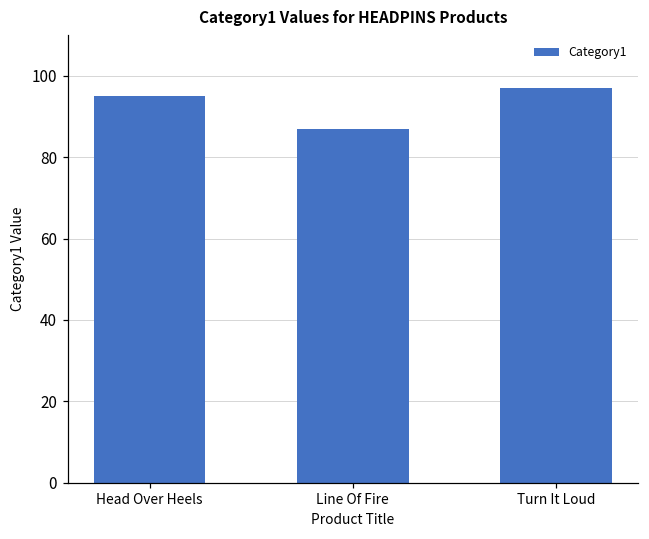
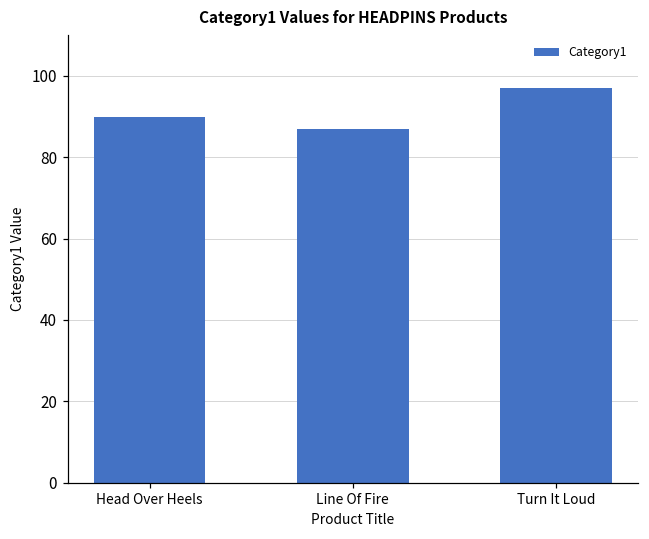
  {
-   "Head Over Heels": 95,
+   "Head Over Heels": 90,
    "Line Of Fire": 87,
    "Turn It Loud": 97
  }
